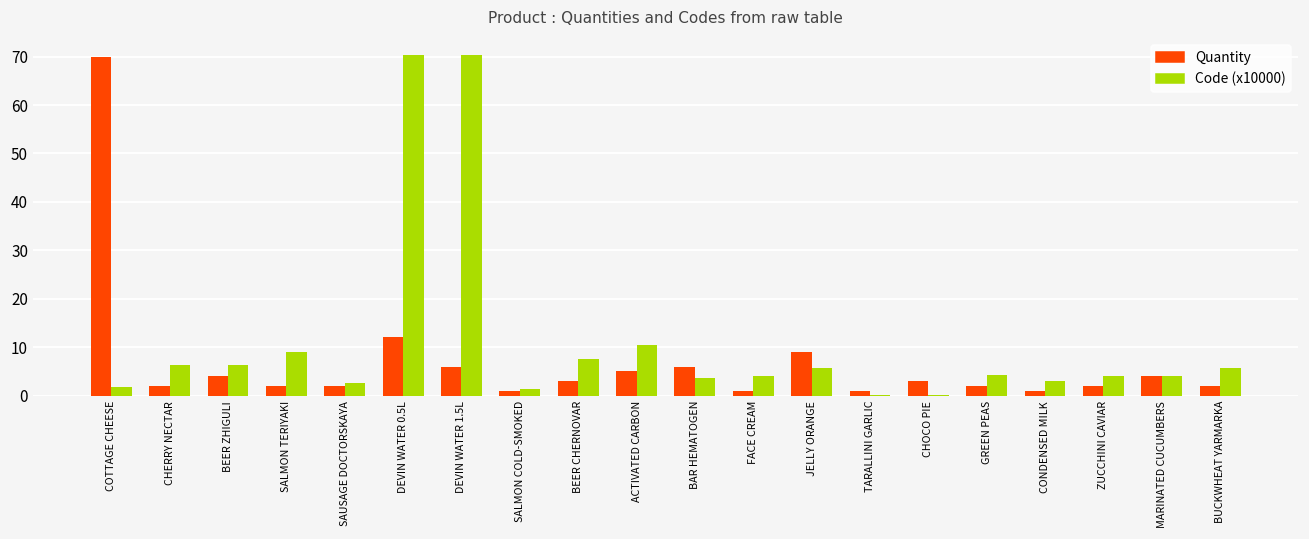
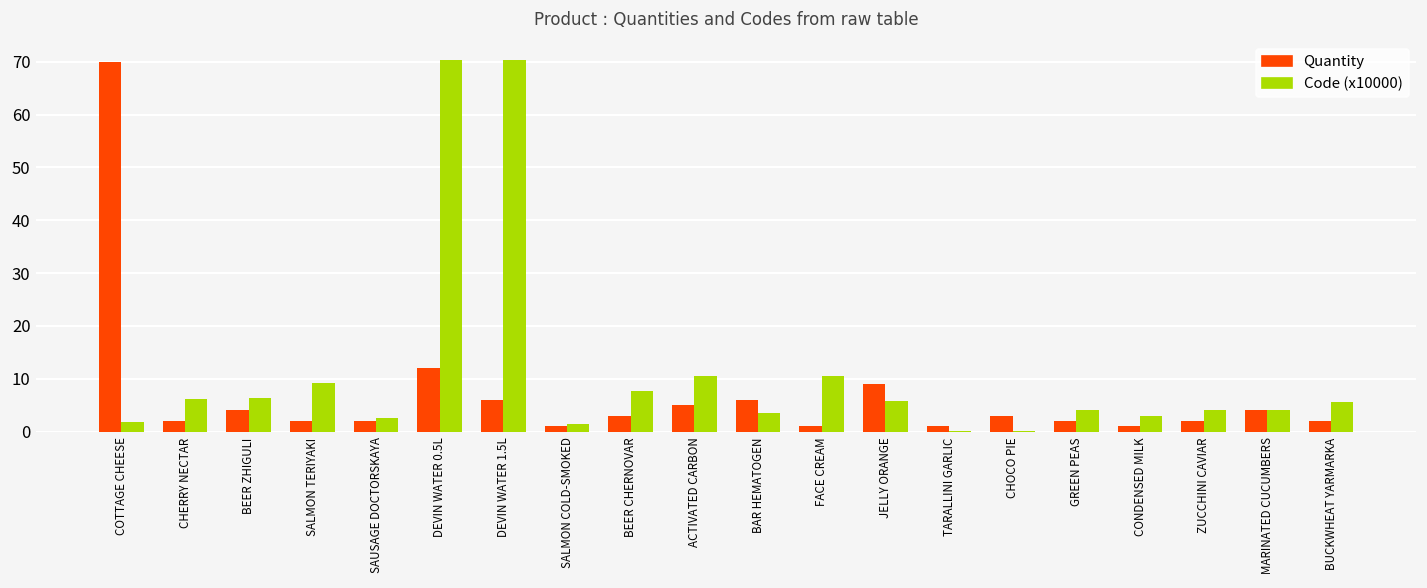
  {
    "Quantity": {
      "COTTAGE CHEESE": 70,
      "CHERRY NECTAR": 2,
      "BEER ZHIGULI": 4,
      "SALMON TERIYAKI": 2,
      "SAUSAGE DOCTORSKAYA": 2,
      "DEVIN WATER 0.5L": 12,
      "DEVIN WATER 1.5L": 6,
      "SALMON COLD-SMOKED": 1,
      "BEER CHERNOVAR": 3,
      "ACTIVATED CARBON": 5,
      "BAR HEMATOGEN": 6,
      "FACE CREAM": 1,
      "JELLY ORANGE": 9,
      "TARALLINI GARLIC": 1,
      "CHOCO PIE": 3,
      "GREEN PEAS": 2,
      "CONDENSED MILK": 1,
      "ZUCCHINI CAVIAR": 2,
      "MARINATED CUCUMBERS": 4,
      "BUCKWHEAT YARMARKA": 2
    },
    "Code (x10000)": {
      "COTTAGE CHEESE": 2,
      "CHERRY NECTAR": 6,
      "BEER ZHIGULI": 6,
      "SALMON TERIYAKI": 9,
      "SAUSAGE DOCTORSKAYA": 3,
      "DEVIN WATER 0.5L": 70,
      "DEVIN WATER 1.5L": 70,
      "SALMON COLD-SMOKED": 1,
      "BEER CHERNOVAR": 8,
      "ACTIVATED CARBON": 11,
      "BAR HEMATOGEN": 4,
-     "FACE CREAM": 4,
+     "FACE CREAM": 11,
      "JELLY ORANGE": 6,
      "GREEN PEAS": 4,
      "CONDENSED MILK": 3,
      "ZUCCHINI CAVIAR": 4,
      "MARINATED CUCUMBERS": 4,
      "BUCKWHEAT YARMARKA": 6
    }
  }
